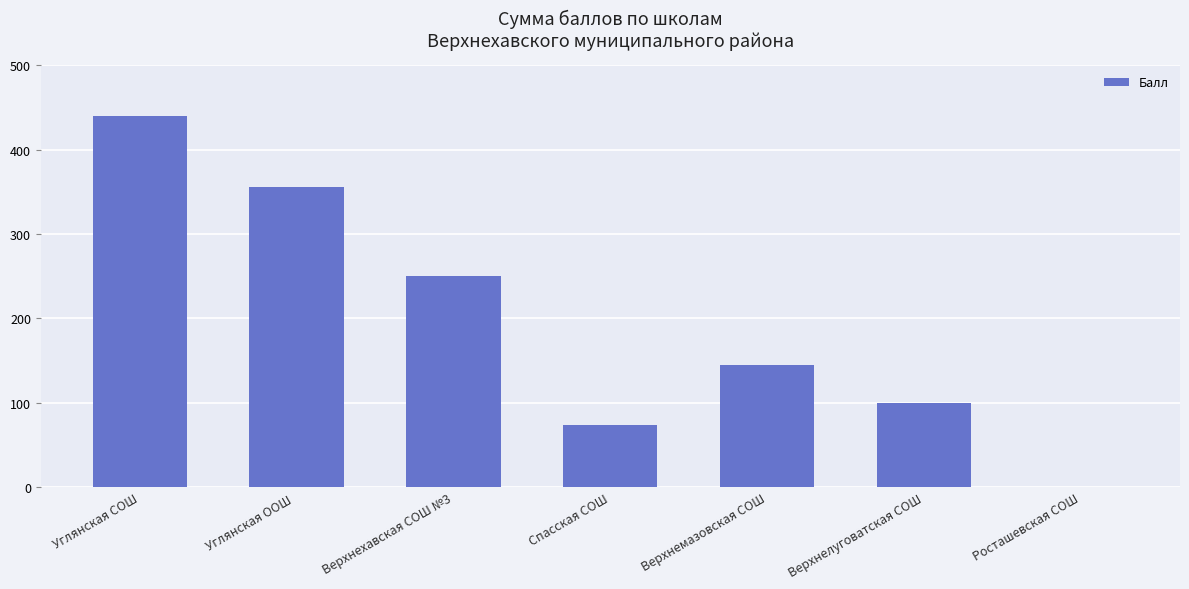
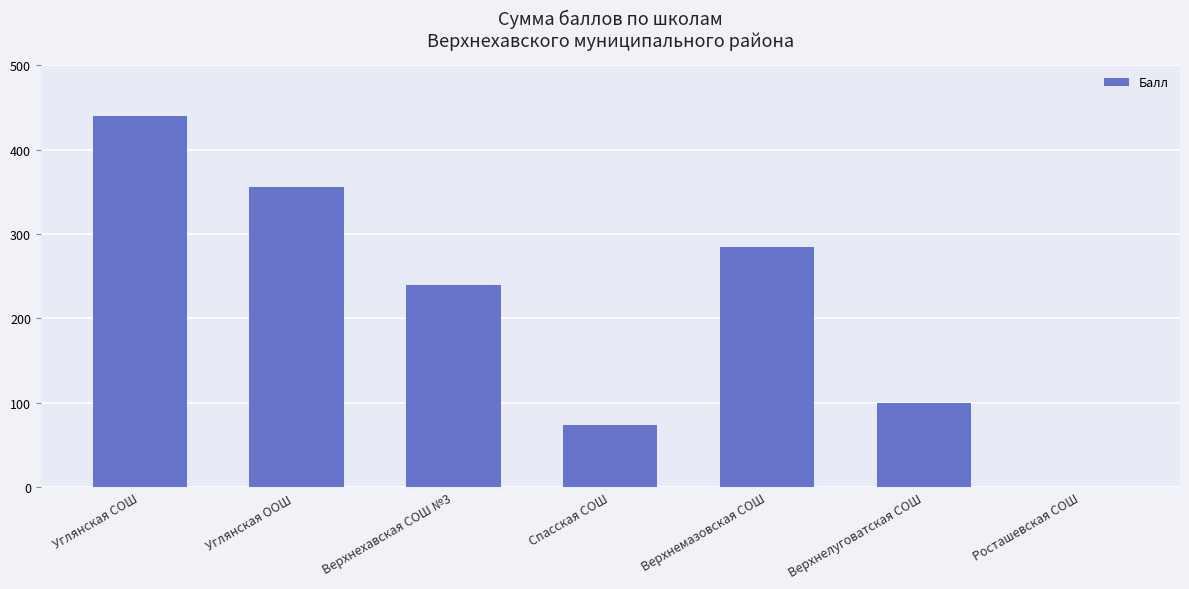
  {
    "Углянская СОШ": 440,
    "Углянская ООШ": 360,
-   "Верхнехавская СОШ №3": 250,
+   "Верхнехавская СОШ №3": 240,
    "Спасская СОШ": 70,
-   "Верхнемазовская СОШ": 150,
+   "Верхнемазовская СОШ": 290,
    "Верхнелуговатская СОШ": 100,
    "Росташевская СОШ": 0
  }
